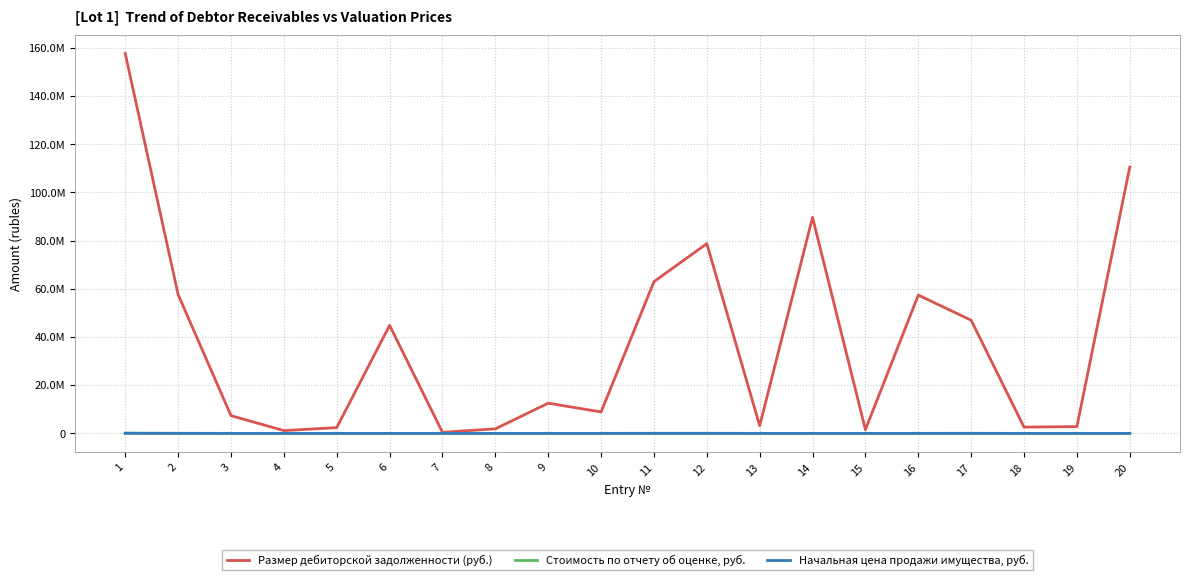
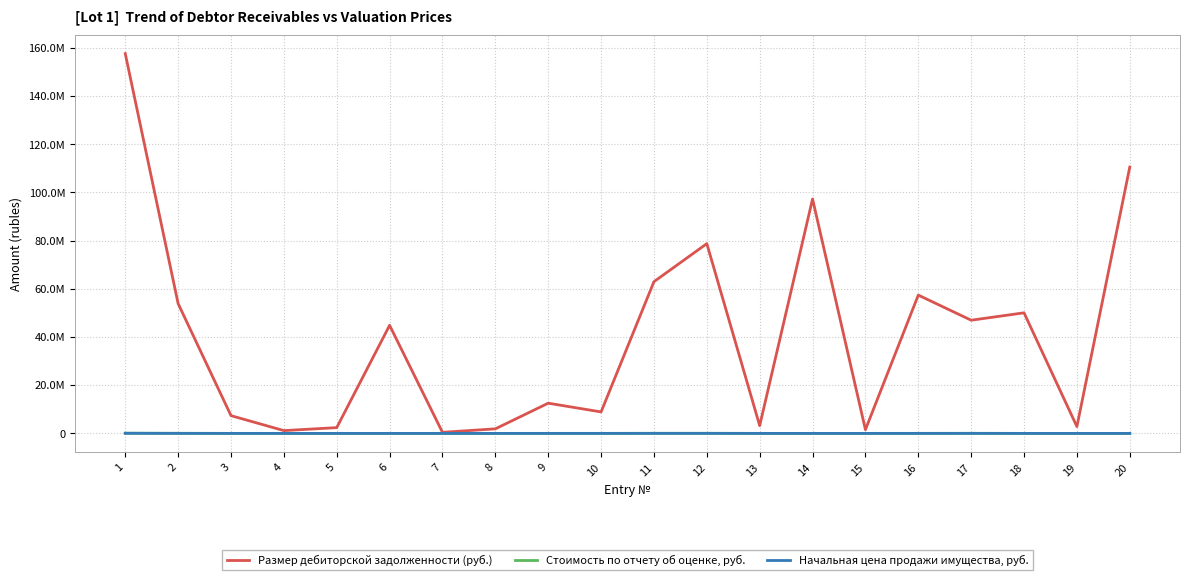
  {
    "Размер дебиторской задолженности (руб.)": {
      "1": 158000000,
-     "2": 58000000,
+     "2": 54000000,
      "3": 7000000,
      "4": 1000000,
      "5": 2000000,
      "6": 45000000,
      "8": 2000000,
      "9": 13000000,
      "10": 9000000,
      "11": 63000000,
      "12": 79000000,
      "13": 3000000,
-     "14": 90000000,
+     "14": 97000000,
      "15": 2000000,
      "16": 57000000,
      "17": 47000000,
-     "18": 3000000,
+     "18": 50000000,
      "19": 3000000,
      "20": 111000000
    },
    "Начальная цена продажи имущества, руб.": {
      "1": 0,
      "2": 0,
      "3": 0,
      "4": 0,
      "5": 0,
      "6": 0,
      "8": 0,
      "9": 0,
      "10": 0,
      "11": 0,
      "12": 0,
      "13": 0,
      "14": 0,
      "15": 0,
      "16": 0,
      "17": 0,
      "18": 0,
      "19": 0,
      "20": 0
    }
  }
